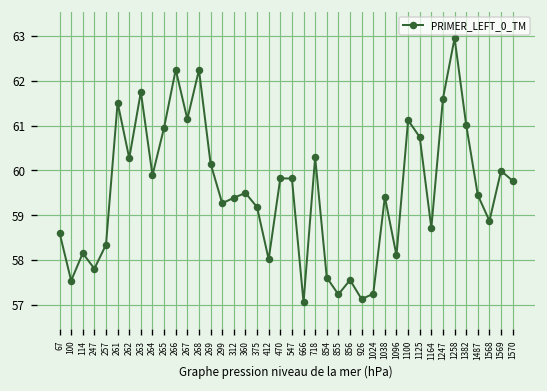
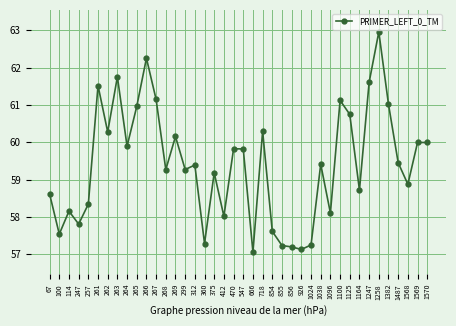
  {
    "67": 58.6,
    "100": 57.5,
    "114": 58.2,
    "247": 57.8,
    "257": 58.3,
    "261": 61.5,
    "262": 60.3,
    "263": 61.8,
    "264": 59.9,
    "265": 61.0,
    "266": 62.2,
    "267": 61.1,
-   "268": 62.2,
+   "268": 59.3,
    "269": 60.2,
    "299": 59.3,
    "312": 59.4,
-   "360": 59.5,
+   "360": 57.3,
    "375": 59.2,
    "412": 58.0,
    "470": 59.8,
    "547": 59.8,
    "666": 57.1,
    "718": 60.3,
    "854": 57.6,
    "855": 57.2,
-   "856": 57.6,
+   "856": 57.2,
    "926": 57.1,
    "1024": 57.2,
    "1038": 59.4,
    "1096": 58.1,
    "1100": 61.1,
    "1125": 60.7,
    "1164": 58.7,
    "1247": 61.6,
    "1258": 63.0,
    "1382": 61.0,
    "1487": 59.5,
    "1568": 58.9,
    "1569": 60.0,
-   "1570": 59.8
+   "1570": 60.0
  }
